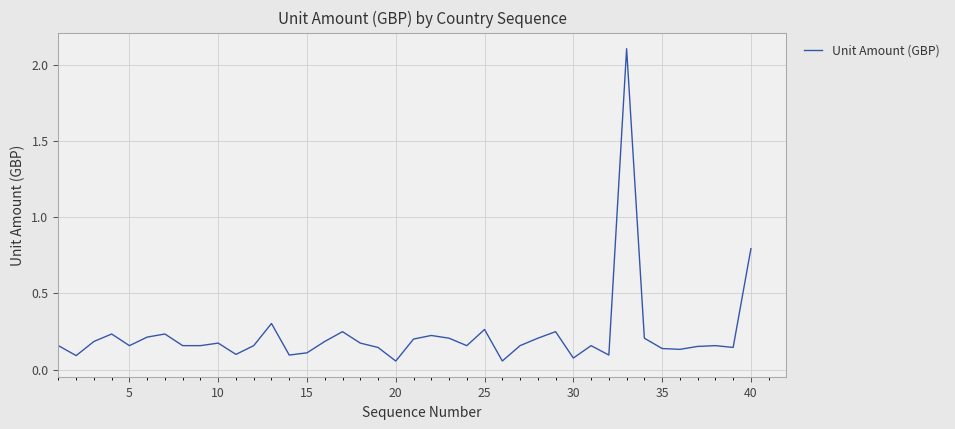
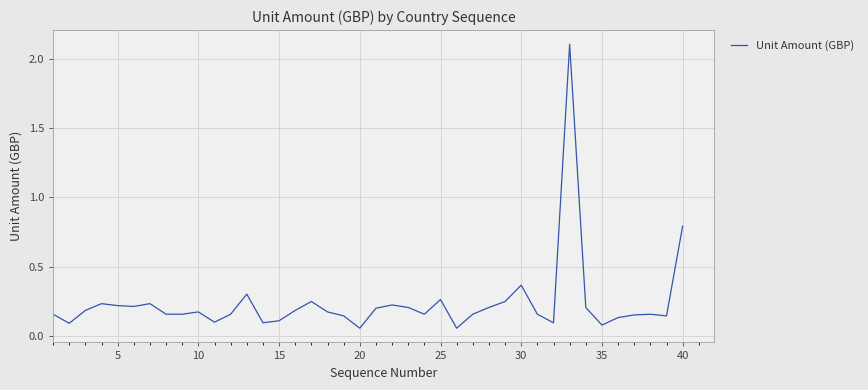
  {
-   "5": 0.16,
+   "5": 0.22,
    "10": 0.17,
    "15": 0.11,
    "20": 0.06,
    "25": 0.26,
-   "30": 0.08,
-   "35": 0.14,
+   "30": 0.37,
+   "35": 0.08,
    "40": 0.79
  }
